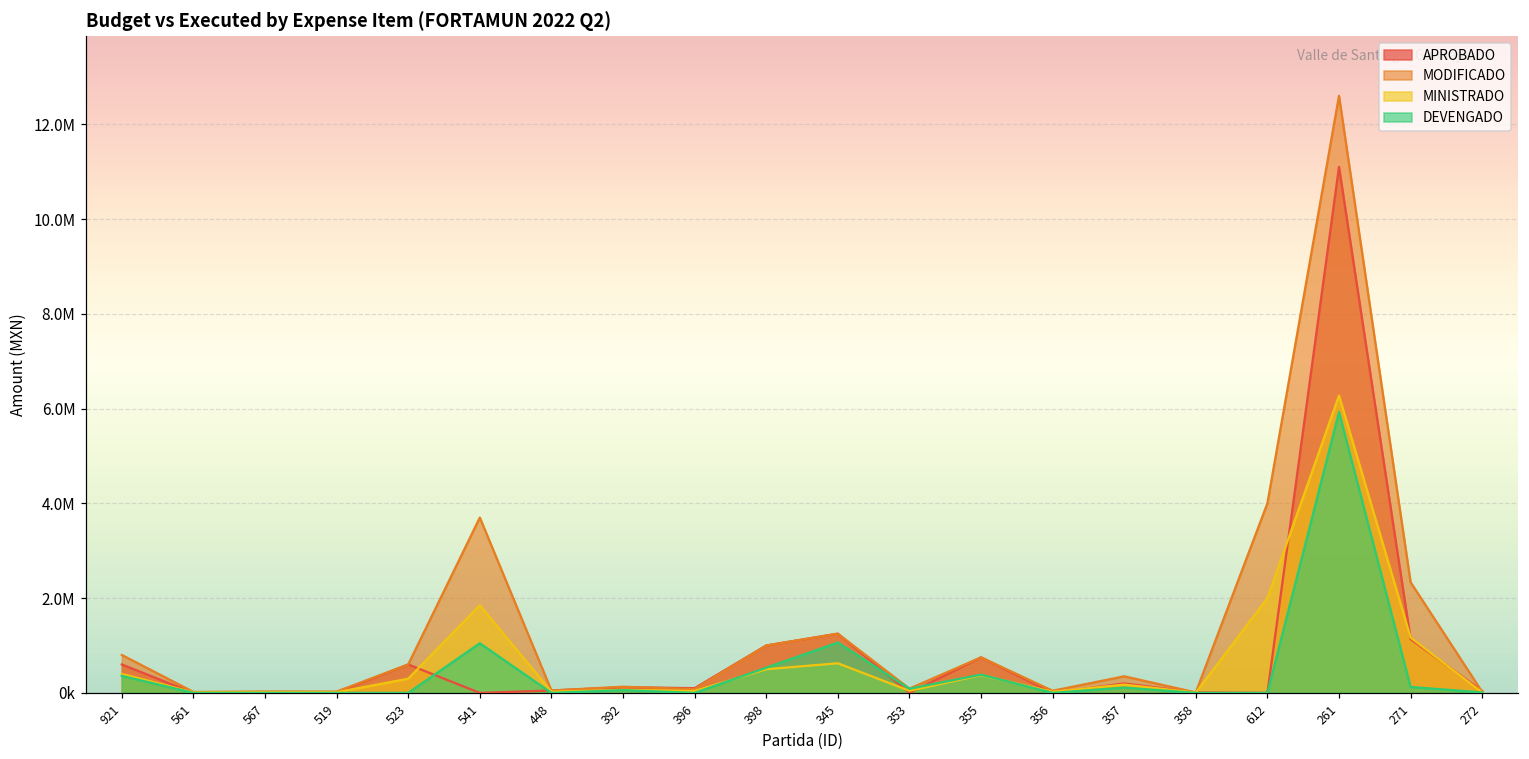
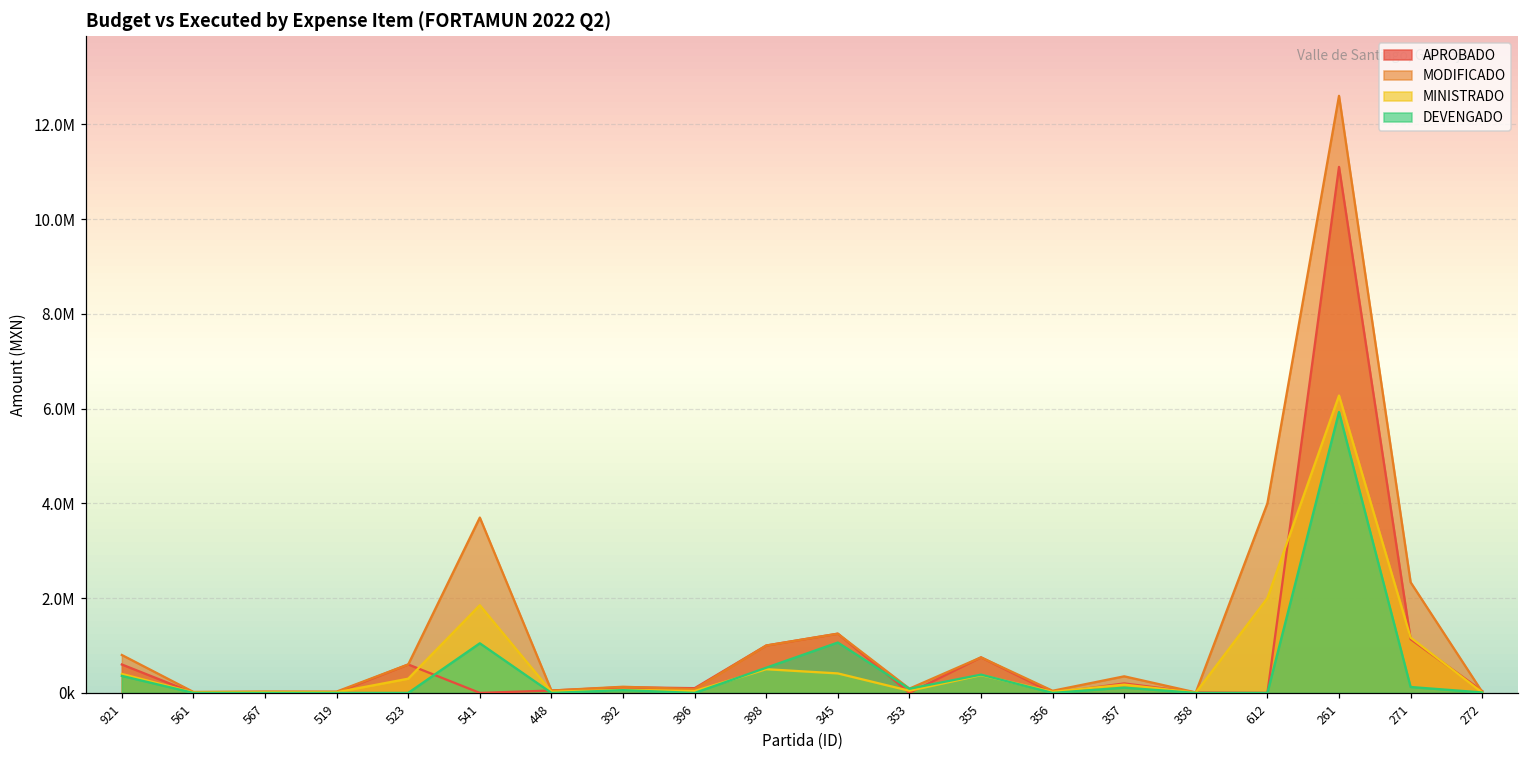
  {
    "MINISTRADO": {
      "523": 300000,
      "541": 1900000,
-     "345": 600000,
+     "345": 400000,
      "612": 2000000,
      "261": 6300000
    },
    "DEVENGADO": {
      "523": 0,
      "541": 1000000,
      "345": 1100000,
      "357": 100000,
      "261": 5900000,
      "271": 100000
    }
  }
